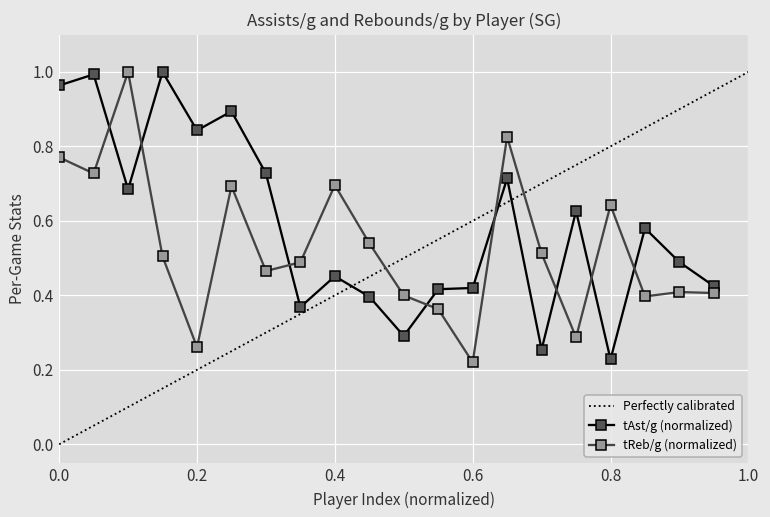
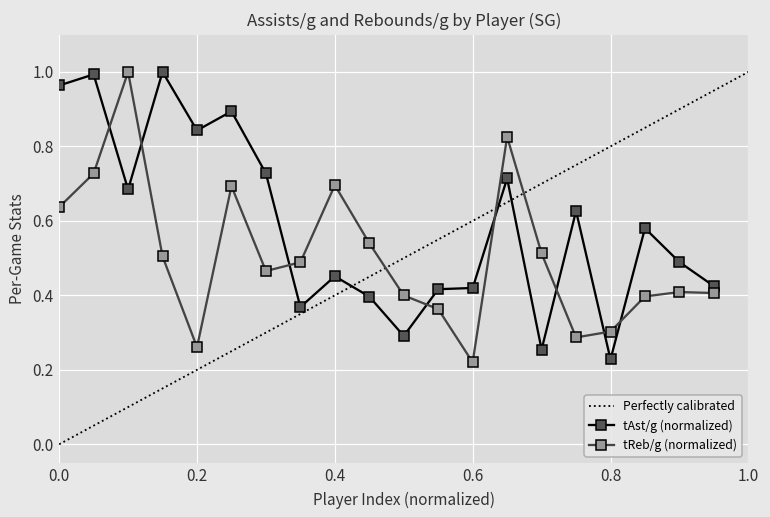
  {
    "tReb/g (normalized)": {
-     "0.0": 0.77,
+     "0.0": 0.64,
      "0.2": 0.26,
      "0.4": 0.70,
      "0.6": 0.22,
-     "0.8": 0.64
+     "0.8": 0.30
    }
  }
